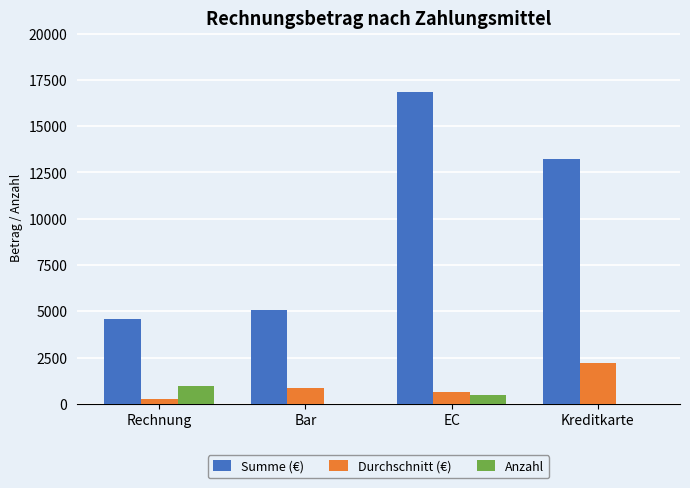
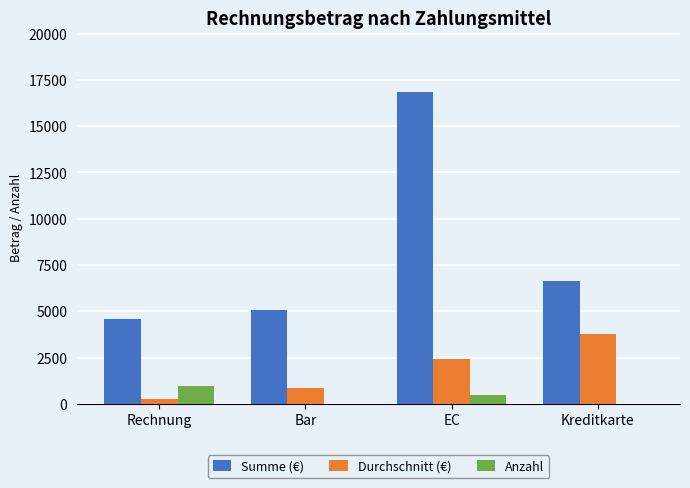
  {
    "Summe (€)": {
      "Rechnung": 4600,
      "Bar": 5000,
      "EC": 16800,
-     "Kreditkarte": 13200
+     "Kreditkarte": 6600
    },
    "Durchschnitt (€)": {
      "Rechnung": 300,
      "Bar": 800,
-     "EC": 600,
-     "Kreditkarte": 2200
+     "EC": 2400,
+     "Kreditkarte": 3800
    },
    "Anzahl": {
      "Rechnung": 1000,
      "EC": 500
    }
  }
